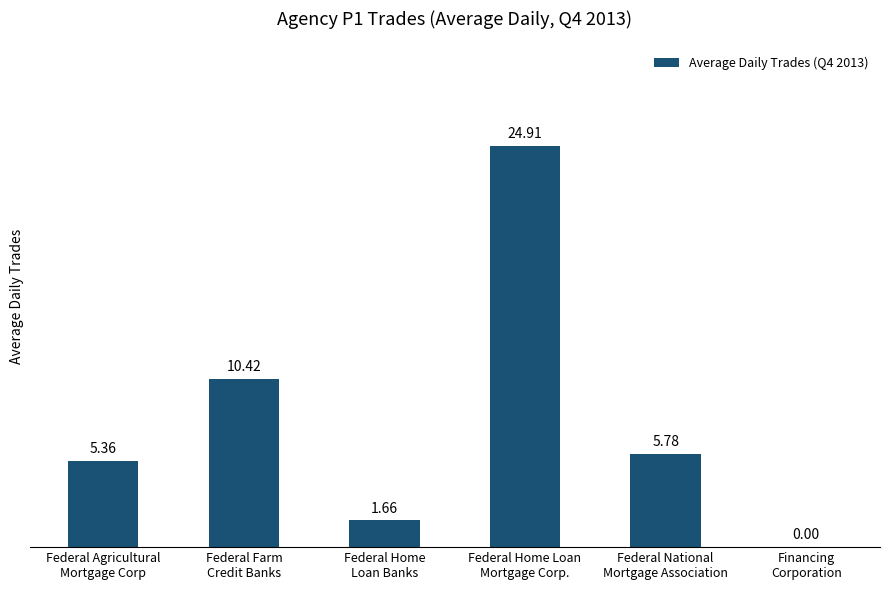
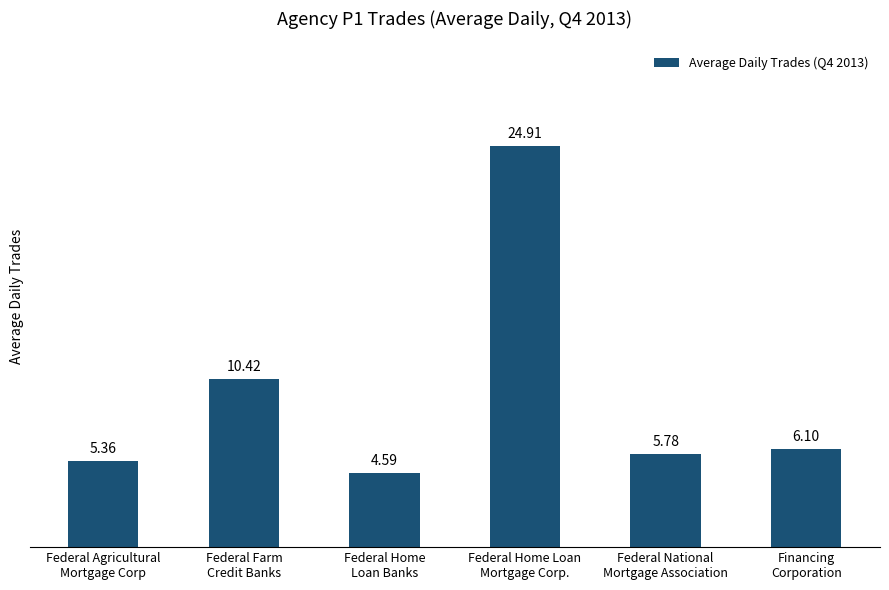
  {
    "Federal Agricultural Mortgage Corp": 5.36,
    "Federal Farm Credit Banks": 10.42,
-   "Federal Home Loan Banks": 1.66,
+   "Federal Home Loan Banks": 4.59,
    "Federal Home Loan Mortgage Corp.": 24.91,
    "Federal National Mortgage Association": 5.78,
-   "Financing Corporation": 0.00
+   "Financing Corporation": 6.10
  }
